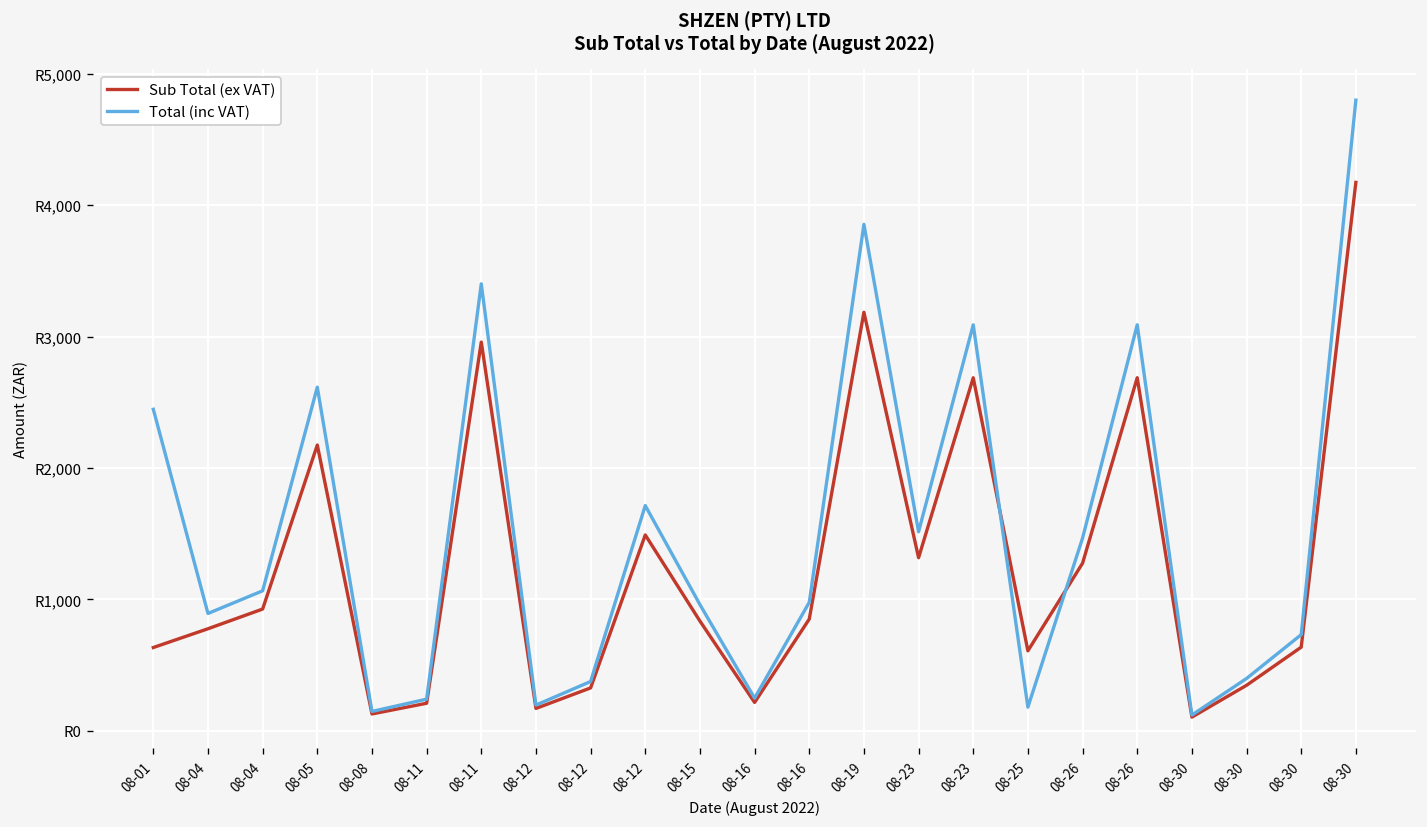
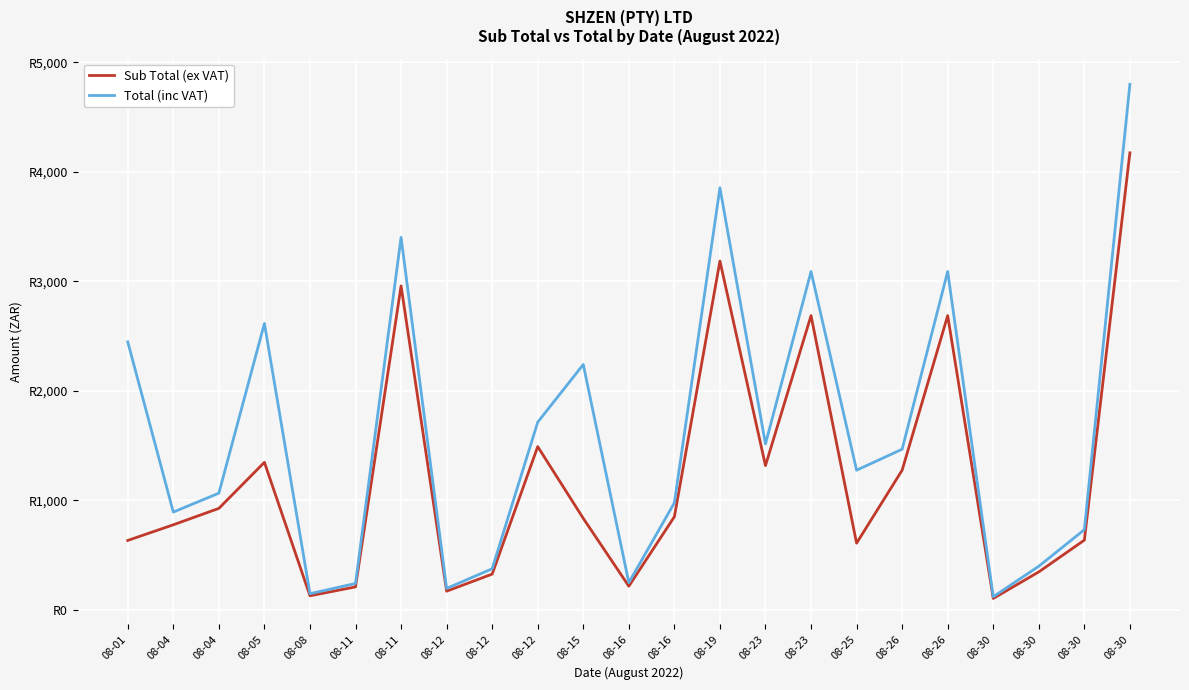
  {
    "Sub Total (ex VAT)": {
      "08-01": "R630",
-     "08-05": "R2,170",
+     "08-05": "R1,350",
      "08-15": "R830",
      "08-19": "R3,180",
      "08-25": "R610"
    },
    "Total (inc VAT)": {
      "08-01": "R2,450",
      "08-05": "R2,610",
-     "08-15": "R960",
+     "08-15": "R2,240",
      "08-19": "R3,850",
-     "08-25": "R180"
+     "08-25": "R1,270"
    }
  }
